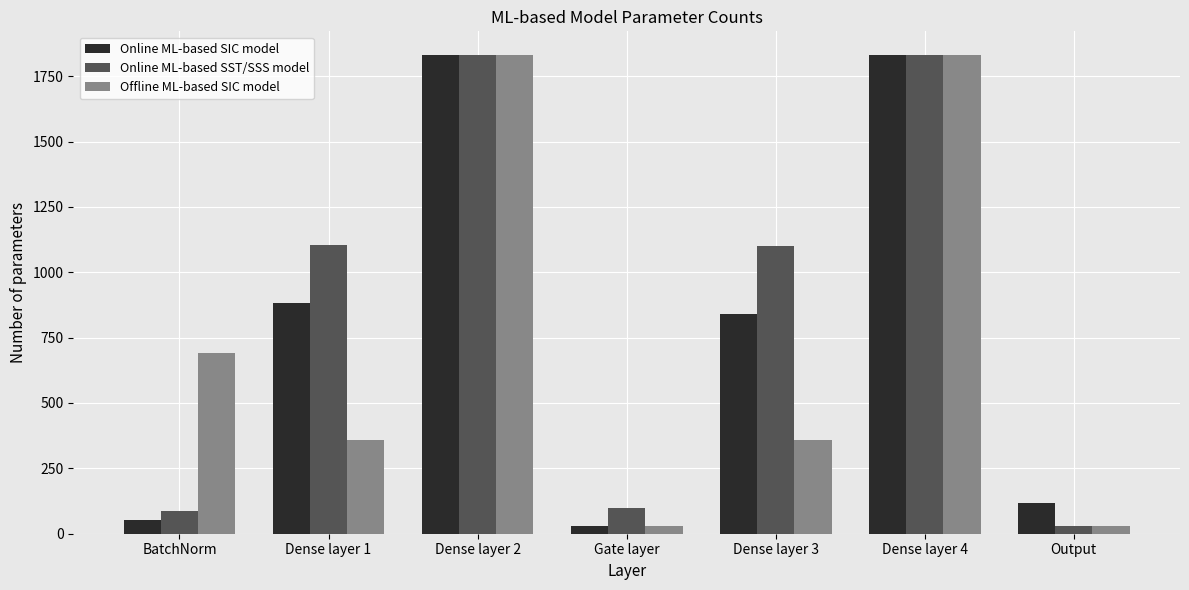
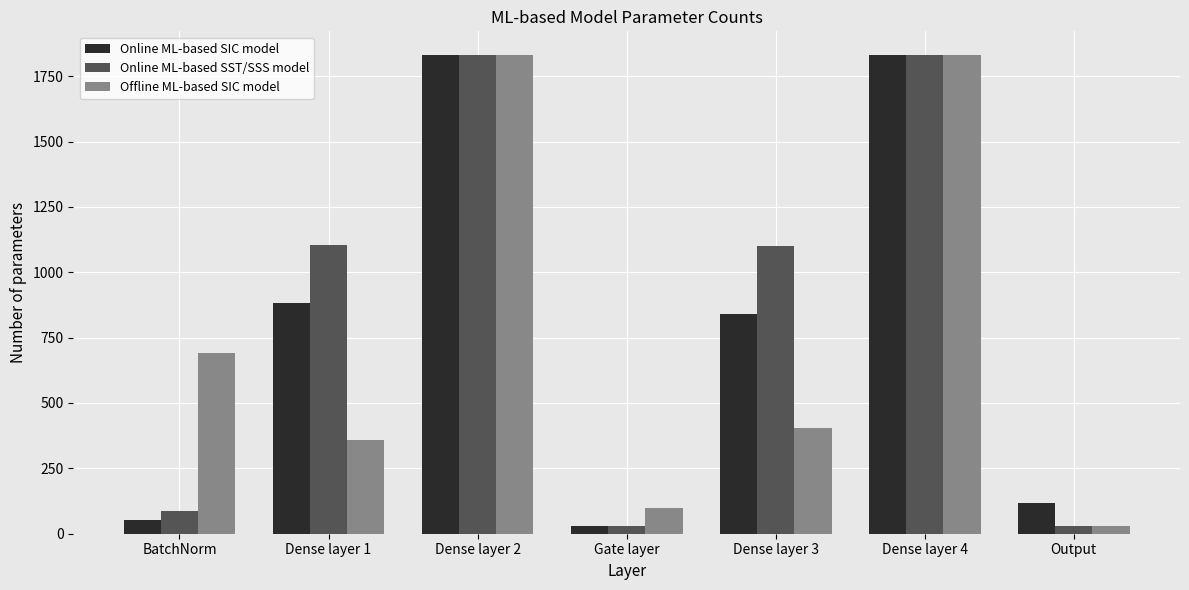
  {
    "Online ML-based SIC model": {
      "BatchNorm": 50,
      "Dense layer 1": 880,
      "Dense layer 2": 1830,
      "Gate layer": 30,
      "Dense layer 3": 840,
      "Dense layer 4": 1830,
      "Output": 120
    },
    "Online ML-based SST/SSS model": {
      "BatchNorm": 90,
      "Dense layer 1": 1110,
      "Dense layer 2": 1830,
-     "Gate layer": 100,
+     "Gate layer": 30,
      "Dense layer 3": 1100,
      "Dense layer 4": 1830,
      "Output": 30
    },
    "Offline ML-based SIC model": {
      "BatchNorm": 690,
      "Dense layer 1": 360,
      "Dense layer 2": 1830,
-     "Gate layer": 30,
-     "Dense layer 3": 360,
+     "Gate layer": 100,
+     "Dense layer 3": 400,
      "Dense layer 4": 1830,
      "Output": 30
    }
  }
